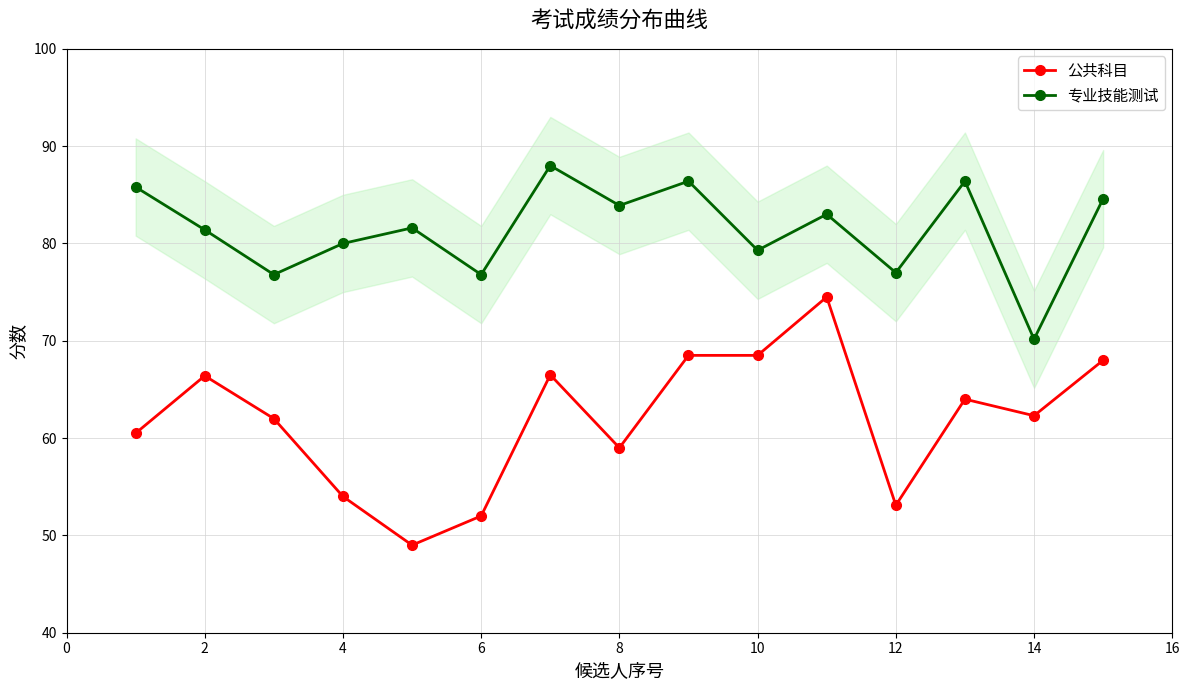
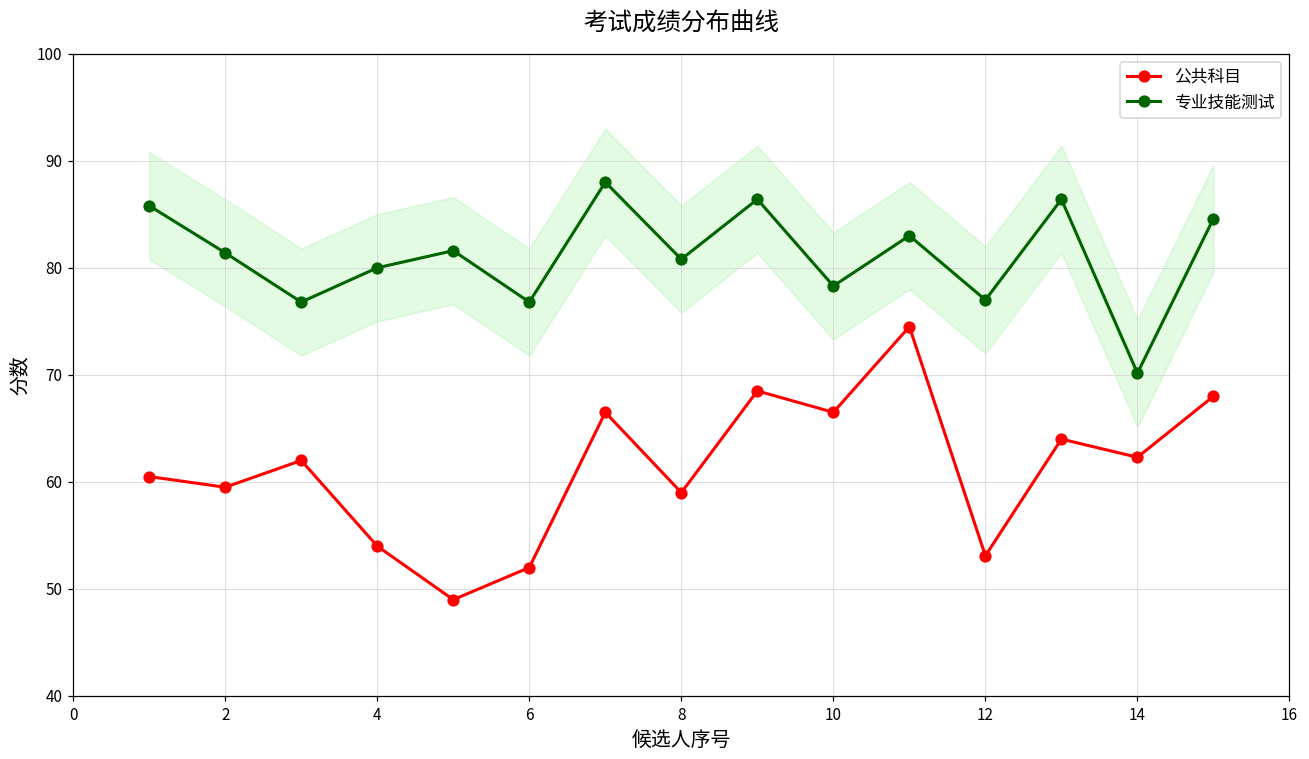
  {
    "公共科目": {
-     "2": 66,
+     "2": 60,
      "4": 54,
      "6": 52,
      "8": 59,
-     "10": 69,
+     "10": 67,
      "12": 53,
      "14": 62
    },
    "专业技能测试": {
      "2": 81,
      "4": 80,
      "6": 77,
-     "8": 84,
-     "10": 79,
+     "8": 81,
+     "10": 78,
      "12": 77,
      "14": 70
    }
  }
